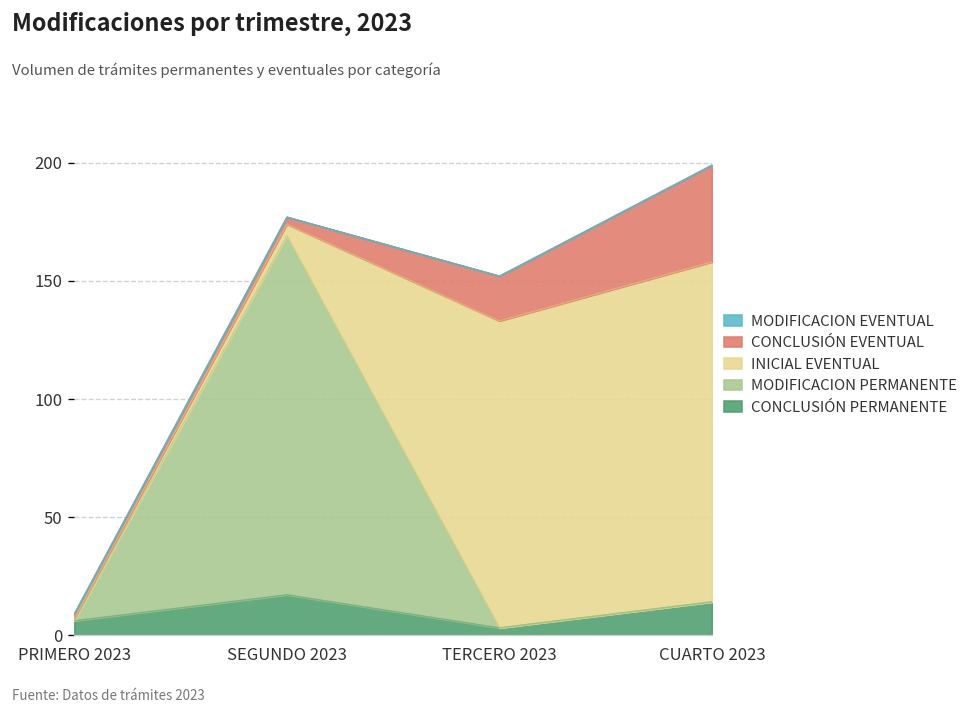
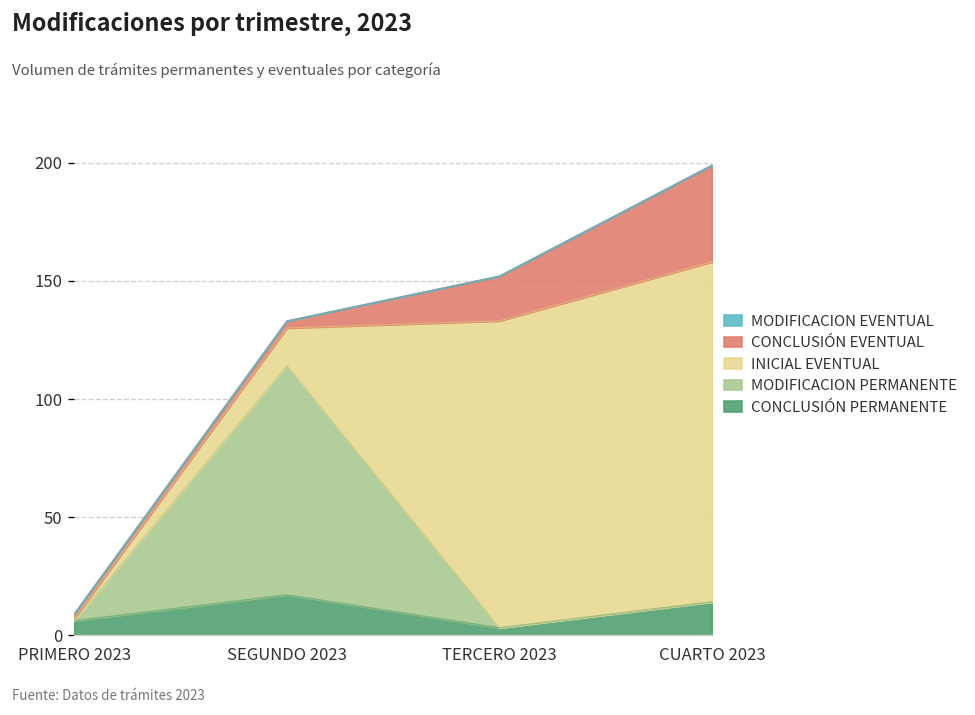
  {
    "CONCLUSIÓN PERMANENTE": {
      "SEGUNDO 2023": 17
    },
    "MODIFICACION PERMANENTE": {
-     "SEGUNDO 2023": 152
+     "SEGUNDO 2023": 97
    },
    "INICIAL EVENTUAL": {
-     "SEGUNDO 2023": 5,
+     "SEGUNDO 2023": 16,
      "TERCERO 2023": 130,
      "CUARTO 2023": 144
    }
  }
